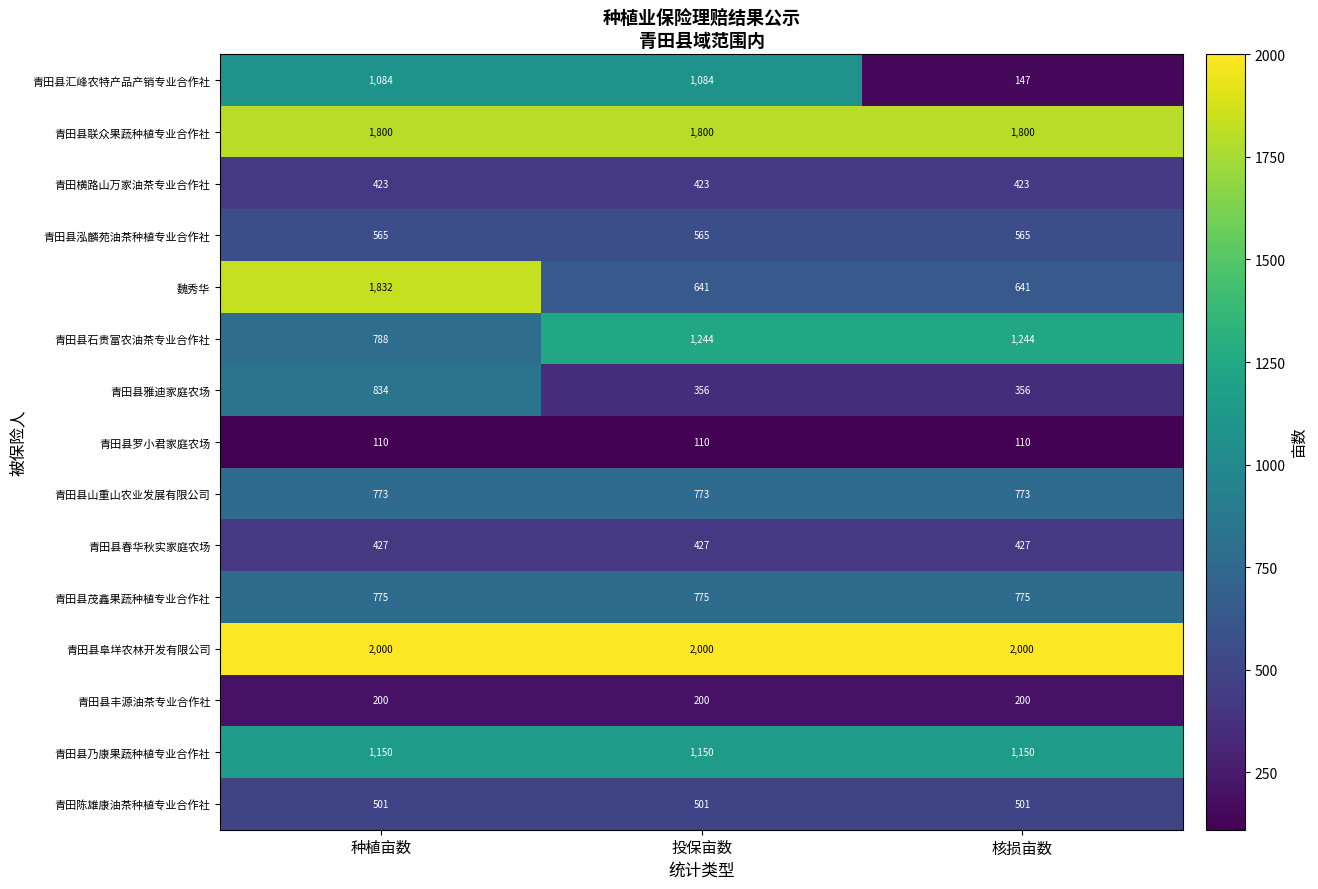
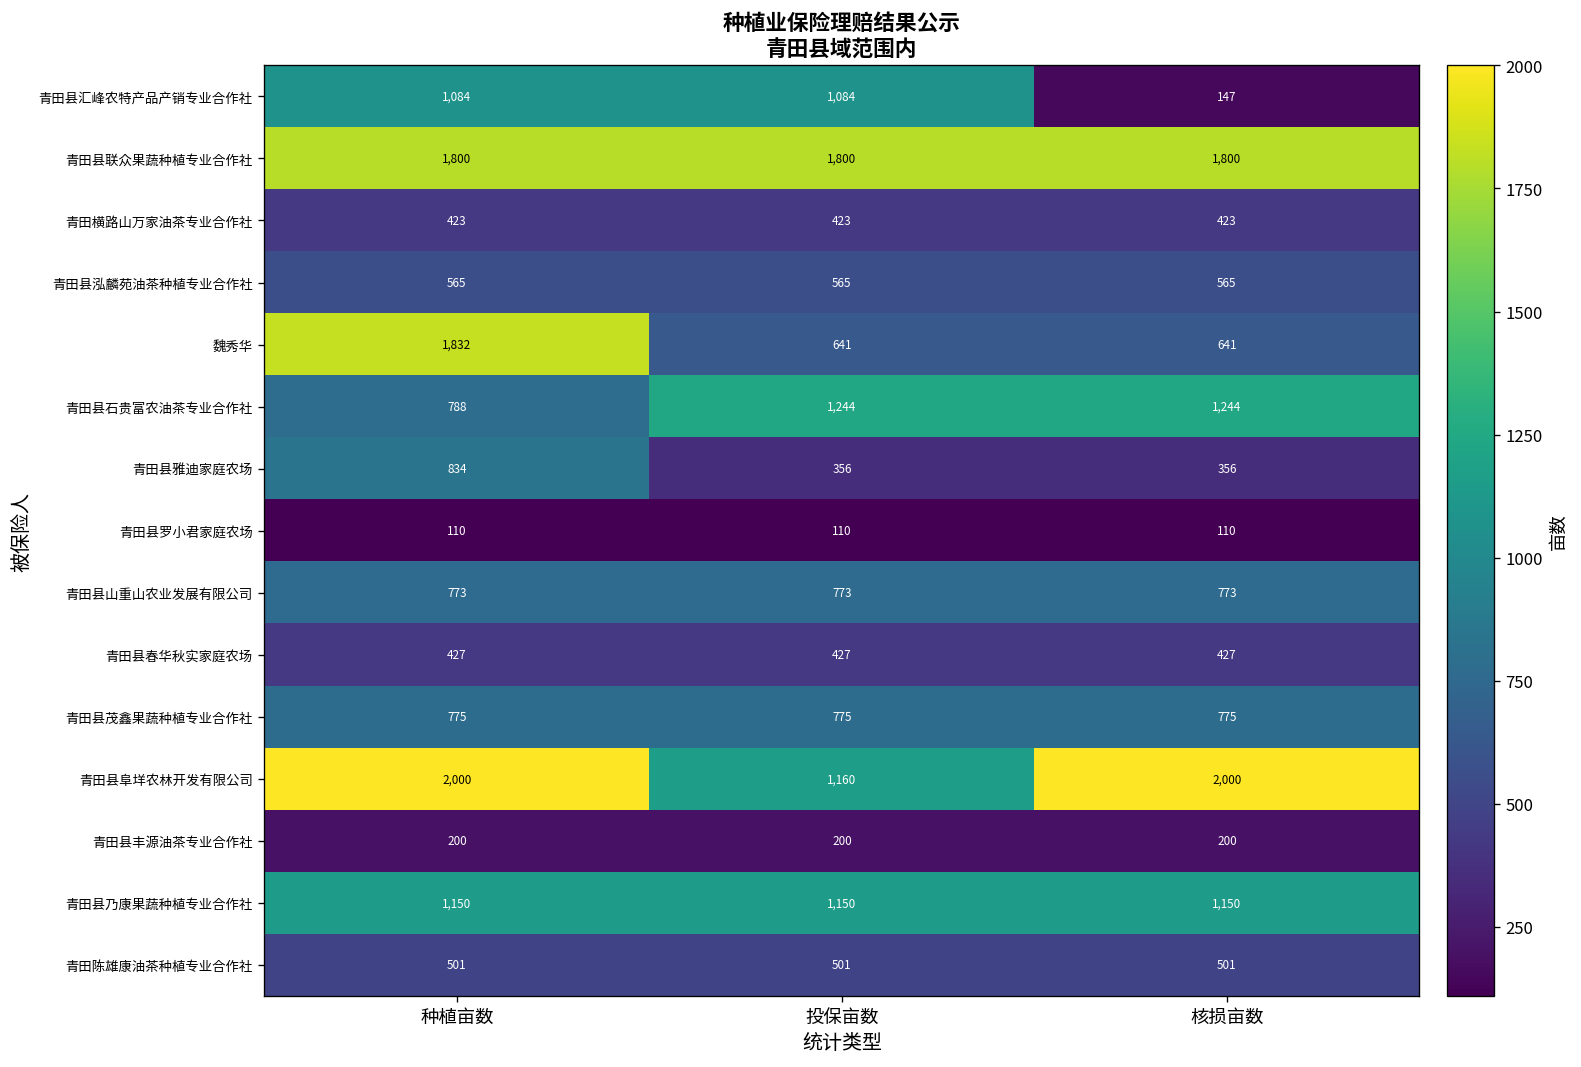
  {
    "青田县汇峰农特产品产销专业合作社": {
      "种植亩数": "1,084",
      "投保亩数": "1,084",
      "核损亩数": "147"
    },
    "青田县联众果蔬种植专业合作社": {
      "种植亩数": "1,800",
      "投保亩数": "1,800",
      "核损亩数": "1,800"
    },
    "青田横路山万家油茶专业合作社": {
      "种植亩数": "423",
      "投保亩数": "423",
      "核损亩数": "423"
    },
    "青田县泓麟苑油茶种植专业合作社": {
      "种植亩数": "565",
      "投保亩数": "565",
      "核损亩数": "565"
    },
    "魏秀华": {
      "种植亩数": "1,832",
      "投保亩数": "641",
      "核损亩数": "641"
    },
    "青田县石贵富农油茶专业合作社": {
      "种植亩数": "788",
      "投保亩数": "1,244",
      "核损亩数": "1,244"
    },
    "青田县雅迪家庭农场": {
      "种植亩数": "834",
      "投保亩数": "356",
      "核损亩数": "356"
    },
    "青田县罗小君家庭农场": {
      "种植亩数": "110",
      "投保亩数": "110",
      "核损亩数": "110"
    },
    "青田县山重山农业发展有限公司": {
      "种植亩数": "773",
      "投保亩数": "773",
      "核损亩数": "773"
    },
    "青田县春华秋实家庭农场": {
      "种植亩数": "427",
      "投保亩数": "427",
      "核损亩数": "427"
    },
    "青田县茂鑫果蔬种植专业合作社": {
      "种植亩数": "775",
      "投保亩数": "775",
      "核损亩数": "775"
    },
    "青田县阜垟农林开发有限公司": {
      "种植亩数": "2,000",
-     "投保亩数": "2,000",
+     "投保亩数": "1,160",
      "核损亩数": "2,000"
    },
    "青田县丰源油茶专业合作社": {
      "种植亩数": "200",
      "投保亩数": "200",
      "核损亩数": "200"
    },
    "青田县乃康果蔬种植专业合作社": {
      "种植亩数": "1,150",
      "投保亩数": "1,150",
      "核损亩数": "1,150"
    },
    "青田陈雄康油茶种植专业合作社": {
      "种植亩数": "501",
      "投保亩数": "501",
      "核损亩数": "501"
    }
  }
